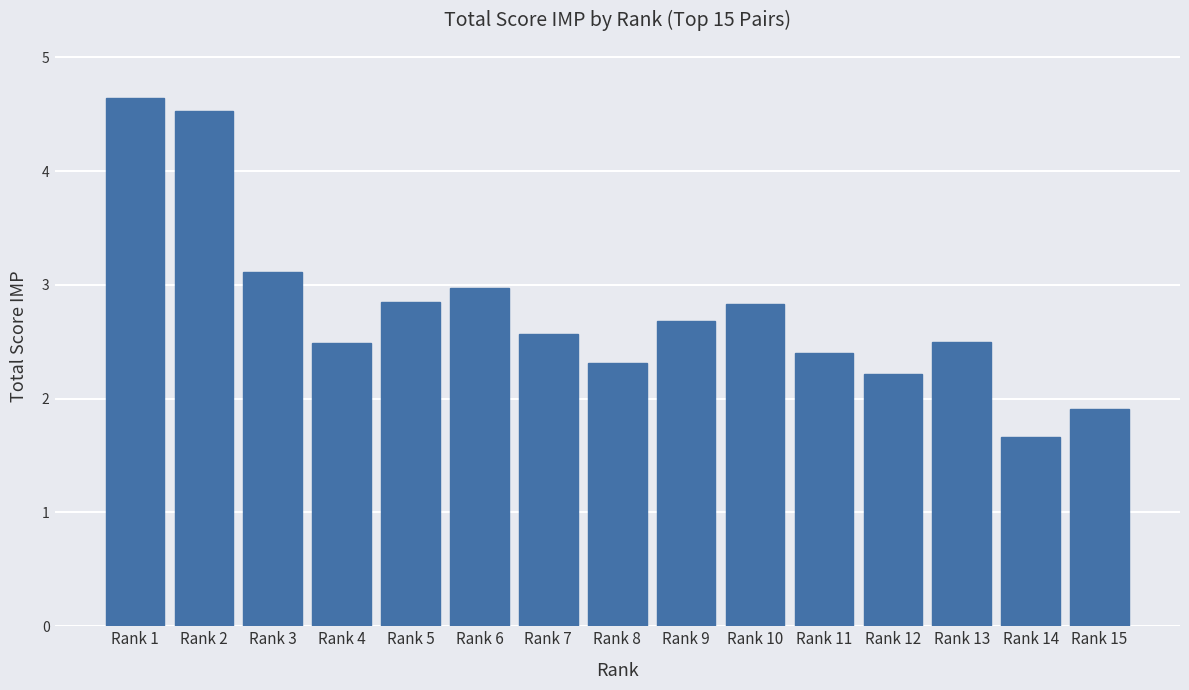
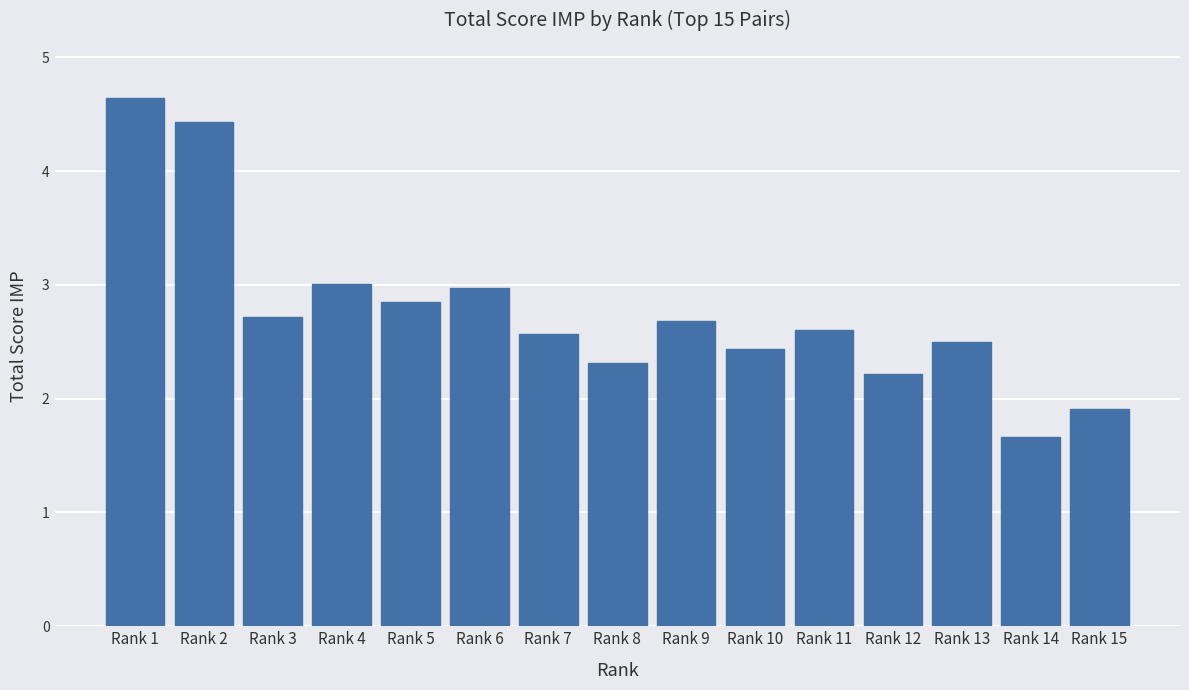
  {
    "Rank 1": 4.64,
-   "Rank 2": 4.53,
-   "Rank 3": 3.11,
-   "Rank 4": 2.49,
+   "Rank 2": 4.43,
+   "Rank 3": 2.72,
+   "Rank 4": 3.01,
    "Rank 5": 2.85,
    "Rank 6": 2.97,
    "Rank 7": 2.57,
    "Rank 8": 2.31,
    "Rank 9": 2.68,
-   "Rank 10": 2.83,
-   "Rank 11": 2.4,
+   "Rank 10": 2.44,
+   "Rank 11": 2.6,
    "Rank 12": 2.22,
    "Rank 13": 2.50,
    "Rank 14": 1.66,
    "Rank 15": 1.91
  }
